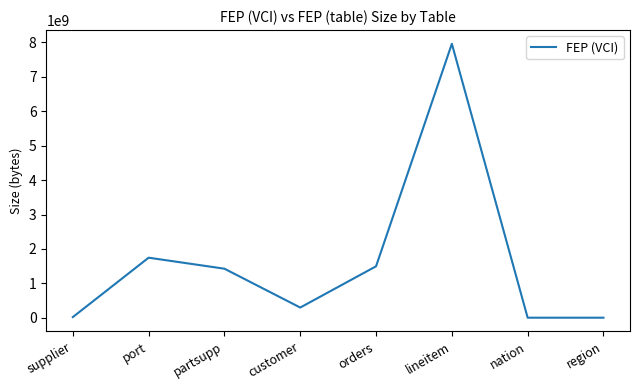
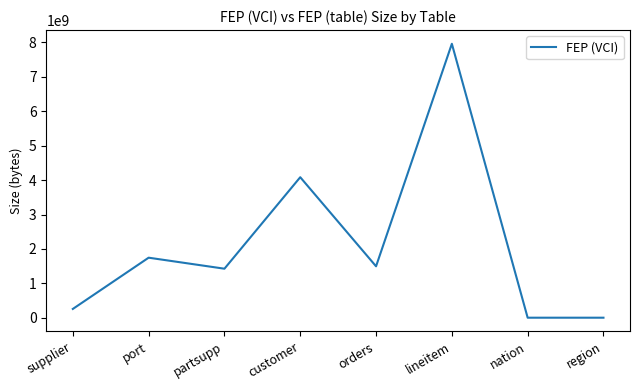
  {
-   "supplier": 0,
+   "supplier": 300000000,
    "port": 1700000000,
    "partsupp": 1400000000,
-   "customer": 300000000,
+   "customer": 4100000000,
    "orders": 1500000000,
    "lineitem": 8000000000,
    "nation": 0,
    "region": 0
  }
